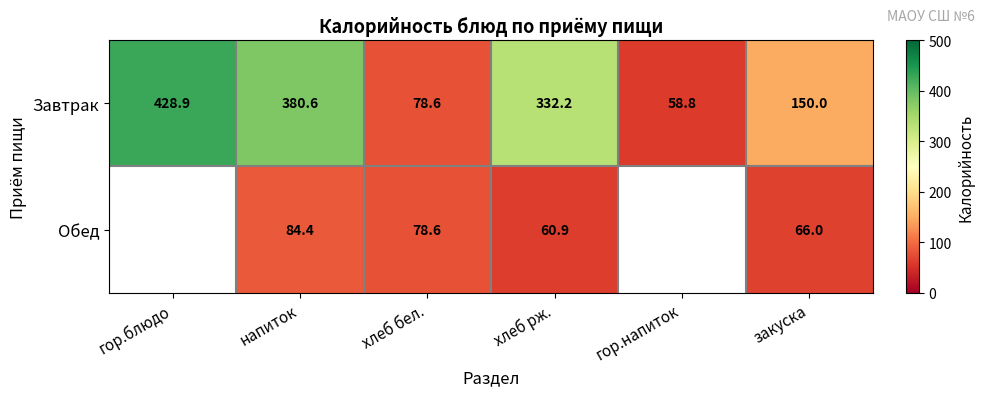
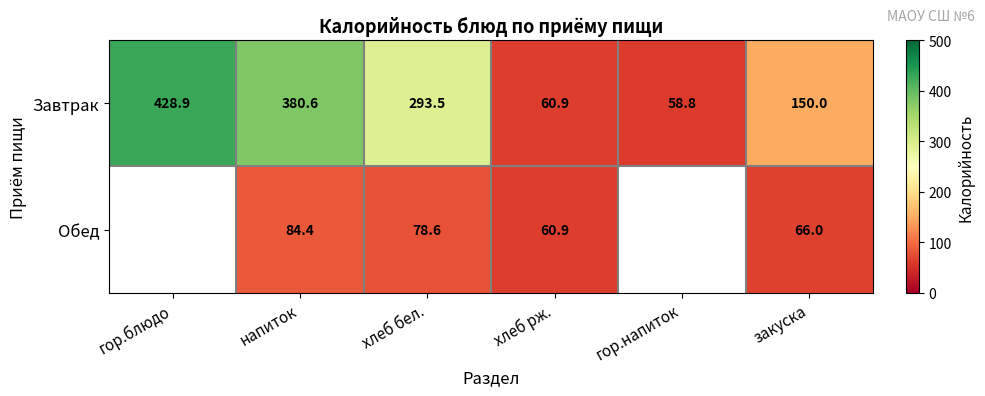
  {
    "Завтрак": {
      "гор.блюдо": 428.9,
      "напиток": 380.6,
-     "хлеб бел.": 78.6,
-     "хлеб рж.": 332.2,
+     "хлеб бел.": 293.5,
+     "хлеб рж.": 60.9,
      "гор.напиток": 58.8,
      "закуска": 150.0
    },
    "Обед": {
      "напиток": 84.4,
      "хлеб бел.": 78.6,
      "хлеб рж.": 60.9,
      "закуска": 66.0
    }
  }
